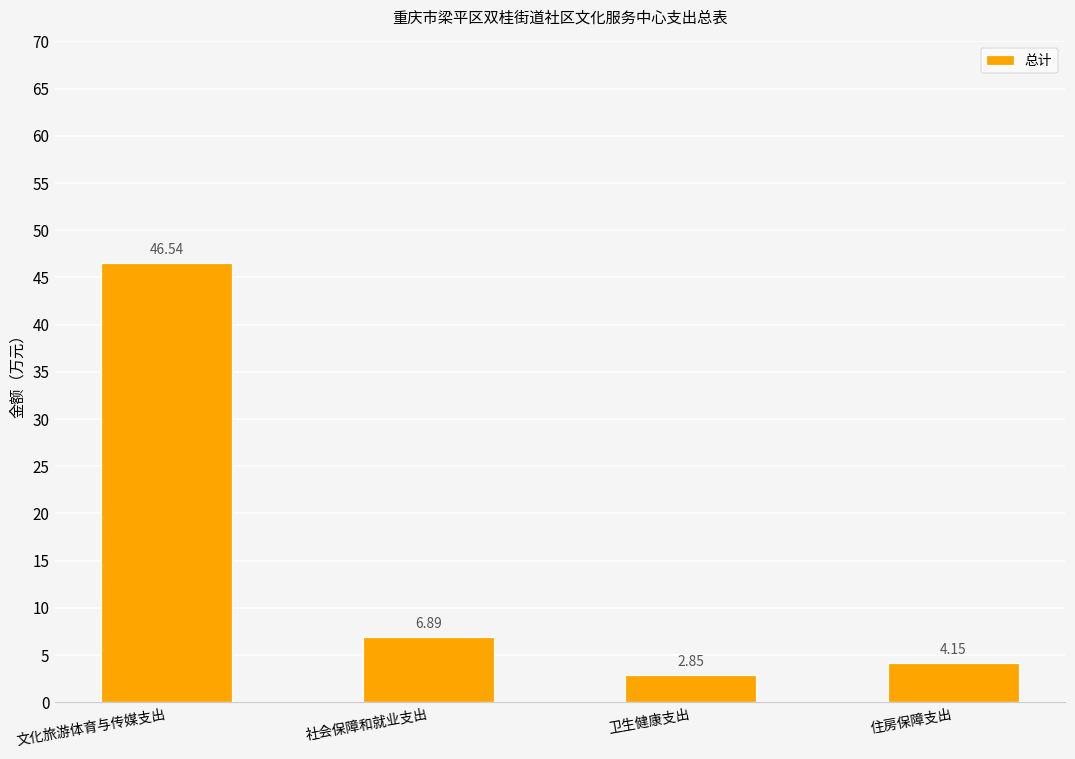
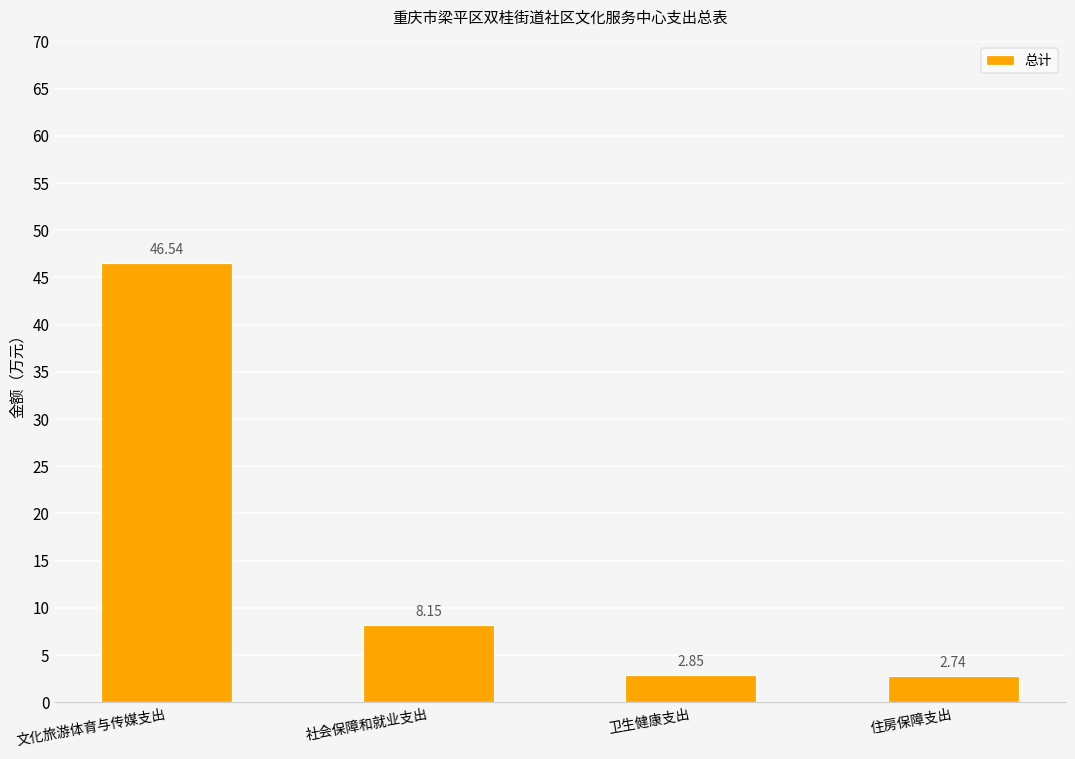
  {
    "文化旅游体育与传媒支出": 46.54,
-   "社会保障和就业支出": 6.89,
+   "社会保障和就业支出": 8.15,
    "卫生健康支出": 2.85,
-   "住房保障支出": 4.15
+   "住房保障支出": 2.74
  }
